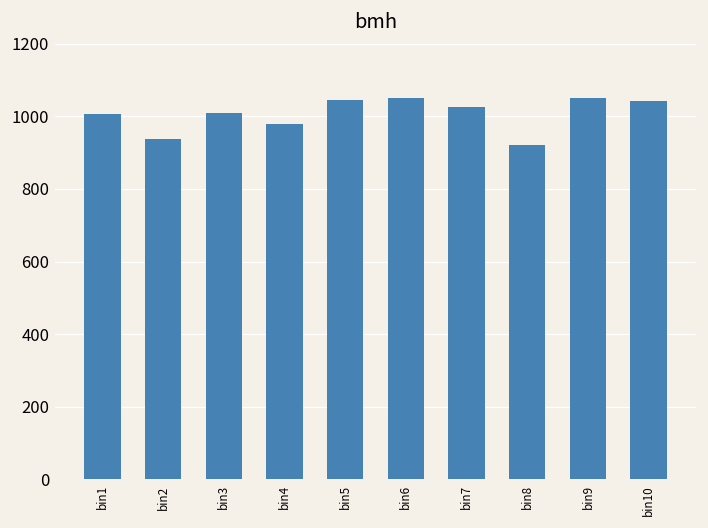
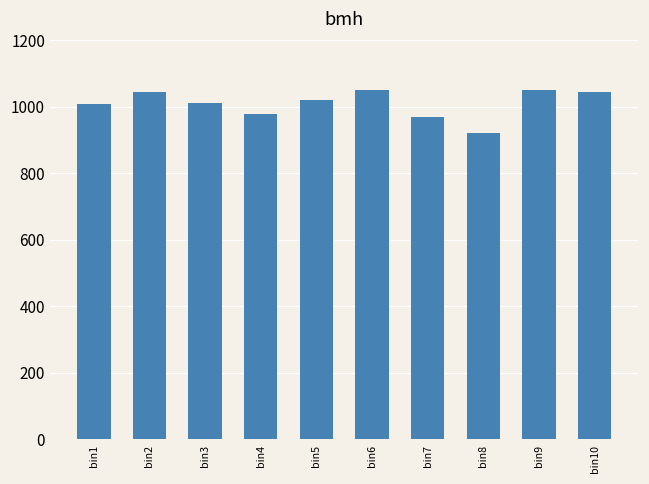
  {
    "bin1": 1010,
-   "bin2": 940,
+   "bin2": 1040,
    "bin3": 1010,
    "bin4": 980,
-   "bin5": 1050,
+   "bin5": 1020,
    "bin6": 1050,
-   "bin7": 1030,
+   "bin7": 970,
    "bin8": 920,
    "bin9": 1050,
    "bin10": 1040
  }
